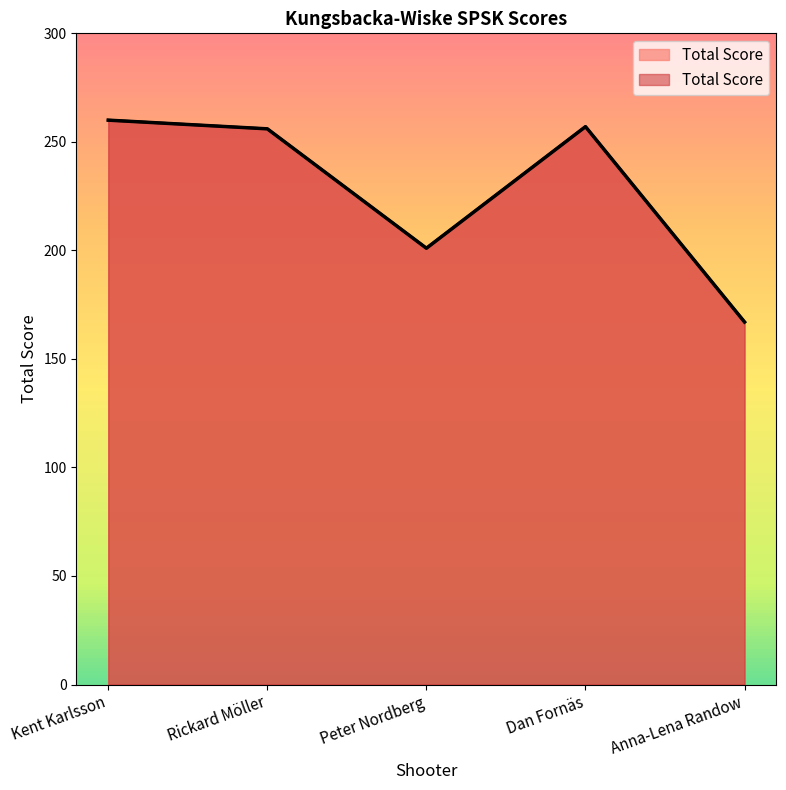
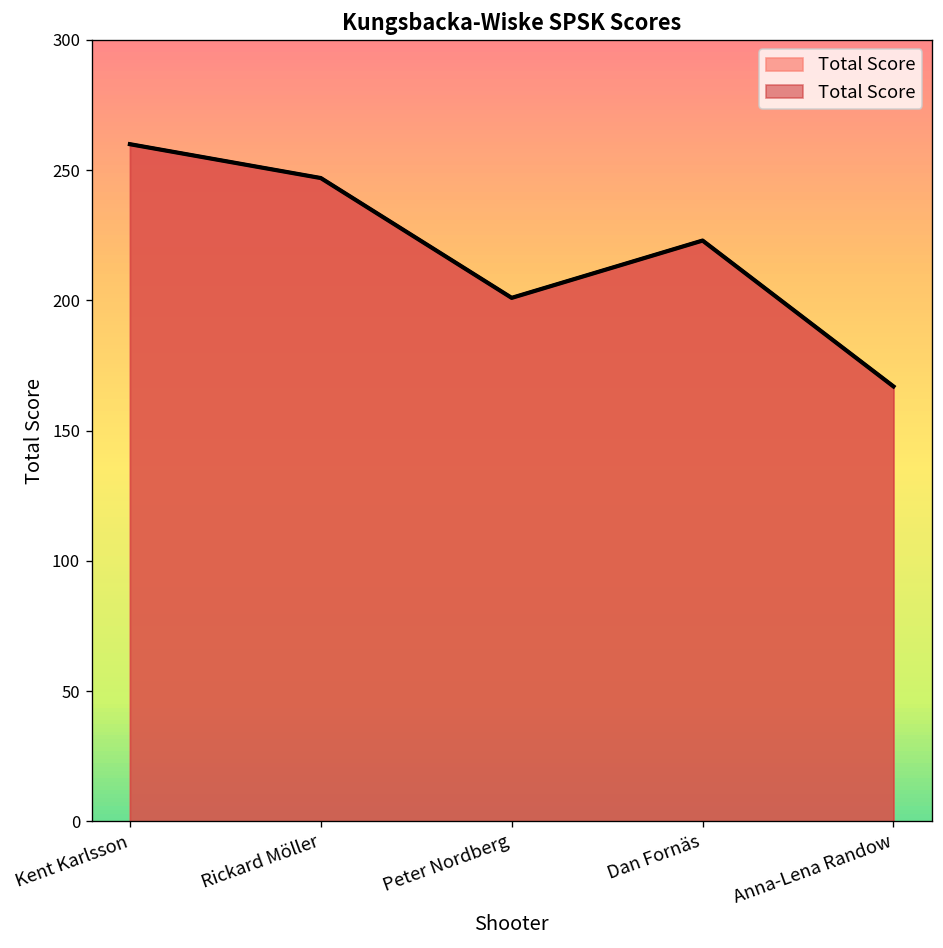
  {
    "Kent Karlsson": 260,
-   "Rickard Möller": 256,
+   "Rickard Möller": 247,
    "Peter Nordberg": 201,
-   "Dan Fornäs": 257,
+   "Dan Fornäs": 223,
    "Anna-Lena Randow": 167
  }
